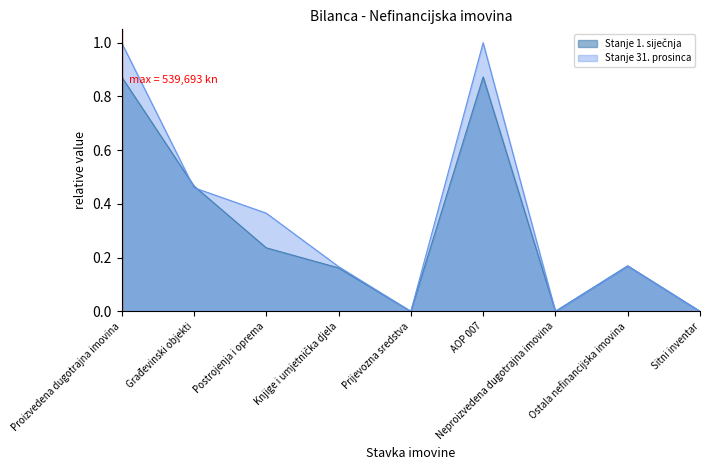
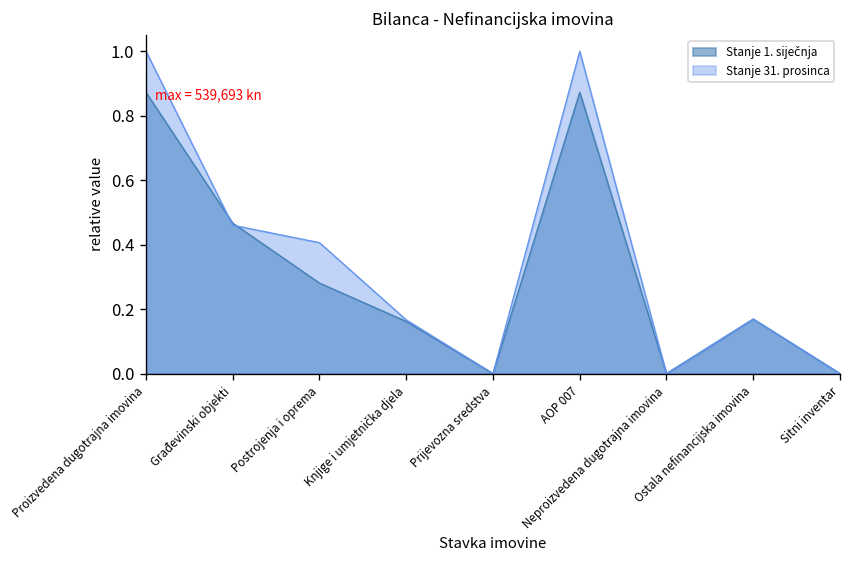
  {
    "Stanje 1. siječnja": {
-     "Postrojenja i oprema": 0.24,
+     "Postrojenja i oprema": 0.28,
      "AOP 007": 0.87
    },
    "Stanje 31. prosinca": {
      "Proizvedena dugotrajna imovina": 1.00,
-     "Postrojenja i oprema": 0.37,
+     "Postrojenja i oprema": 0.41,
      "AOP 007": 1.00
    }
  }
